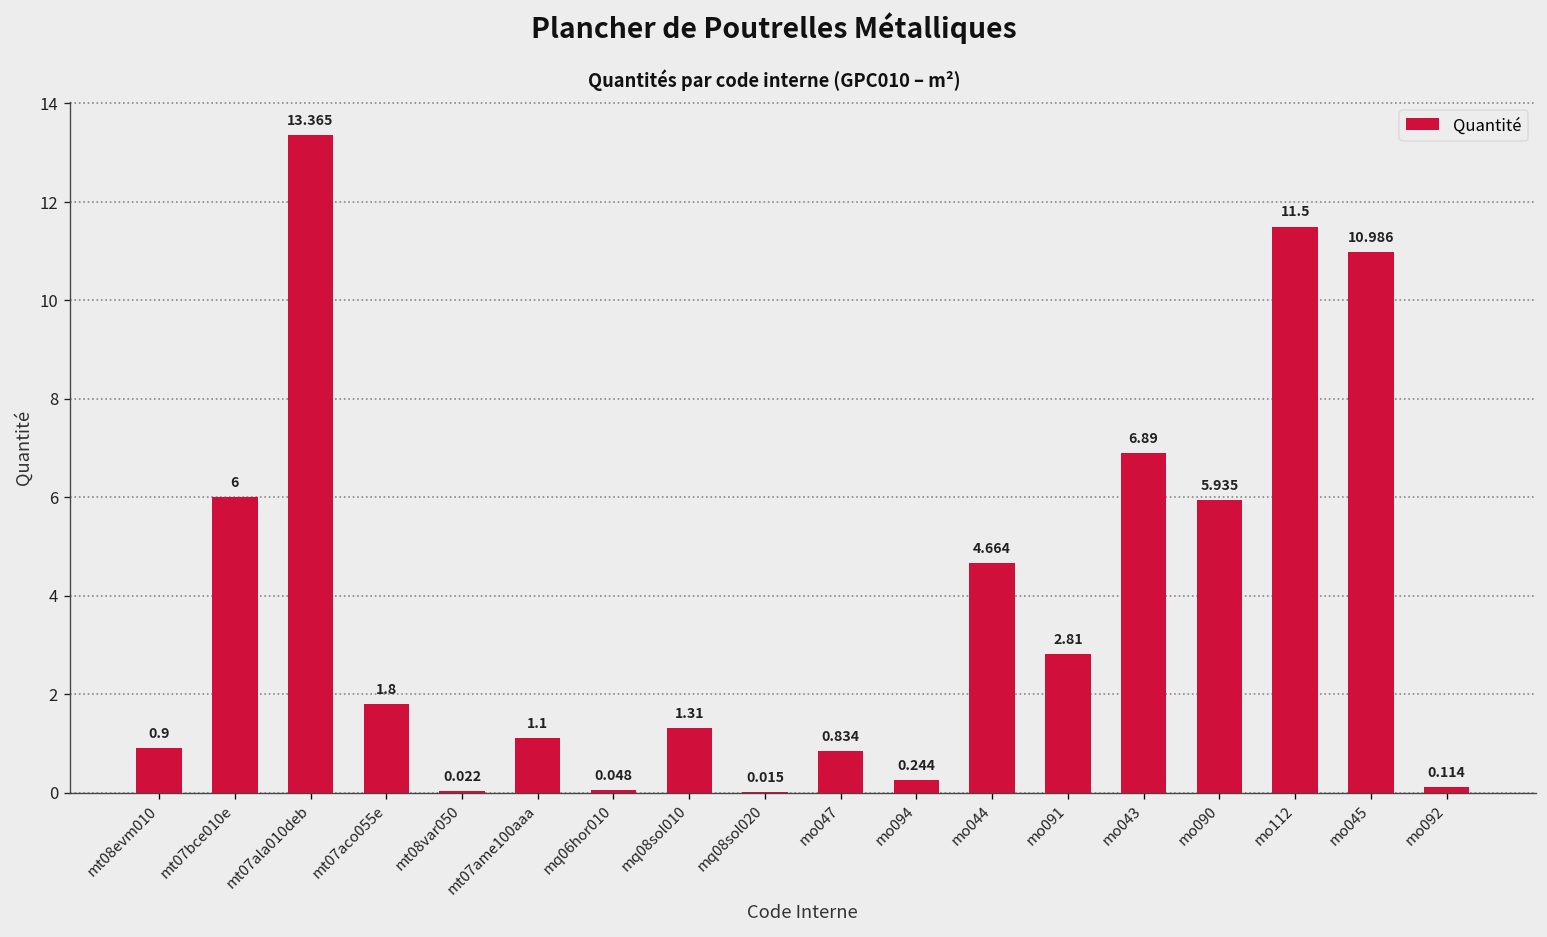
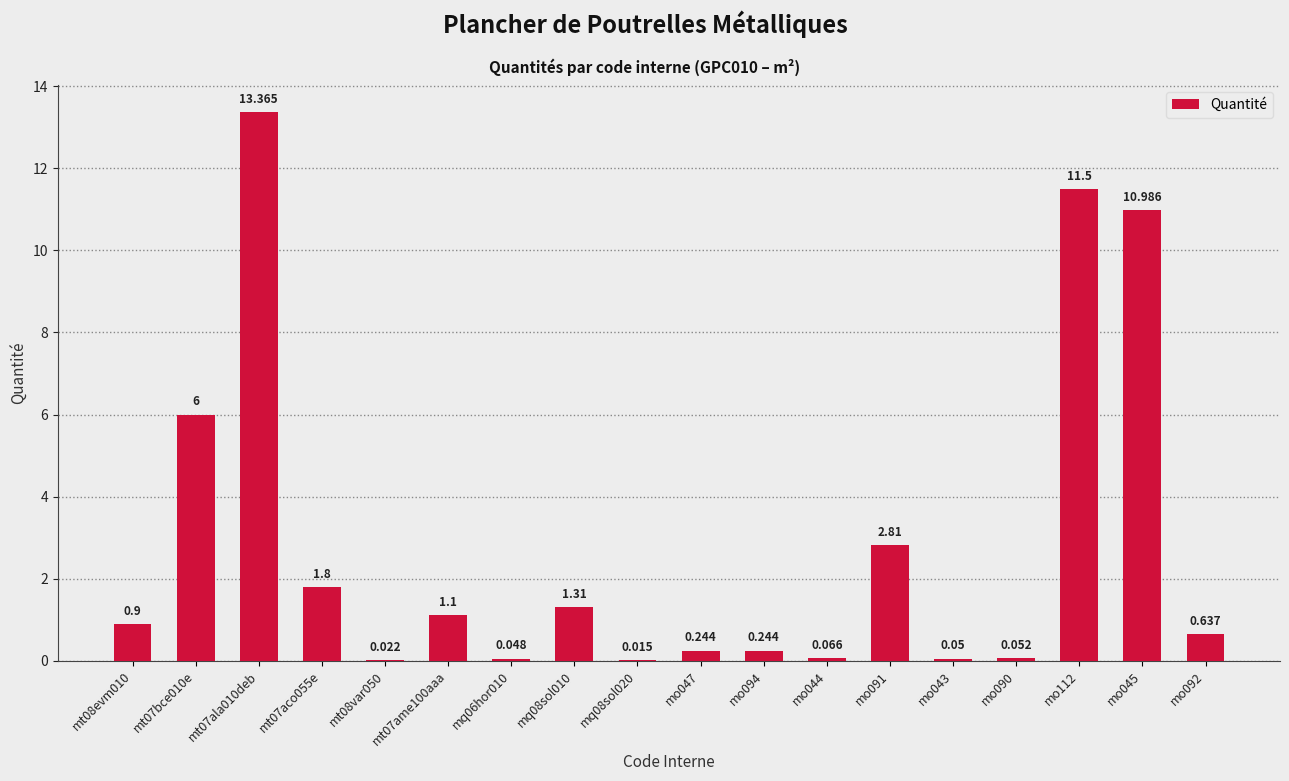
  {
    "mt08evm010": 0.9,
    "mt07bce010e": 6,
    "mt07ala010deb": 13.365,
    "mt07aco055e": 1.8,
    "mt08var050": 0.022,
    "mt07ame100aaa": 1.1,
    "mq06hor010": 0.048,
    "mq08sol010": 1.31,
    "mq08sol020": 0.015,
-   "mo047": 0.834,
+   "mo047": 0.244,
    "mo094": 0.244,
-   "mo044": 4.664,
+   "mo044": 0.066,
    "mo091": 2.81,
-   "mo043": 6.89,
-   "mo090": 5.935,
+   "mo043": 0.05,
+   "mo090": 0.052,
    "mo112": 11.5,
    "mo045": 10.986,
-   "mo092": 0.114
+   "mo092": 0.637
  }
